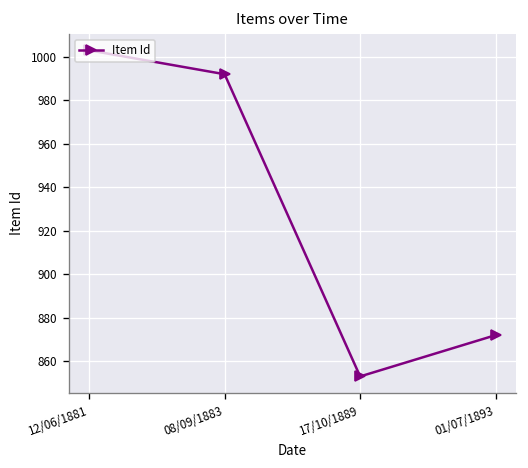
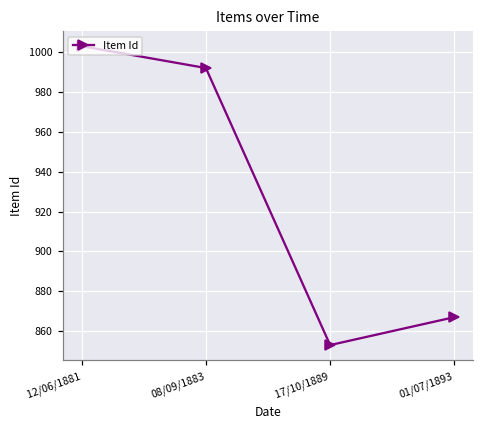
  {
    "08/09/1883": 992,
    "17/10/1889": 853,
-   "01/07/1893": 872
+   "01/07/1893": 867
  }
